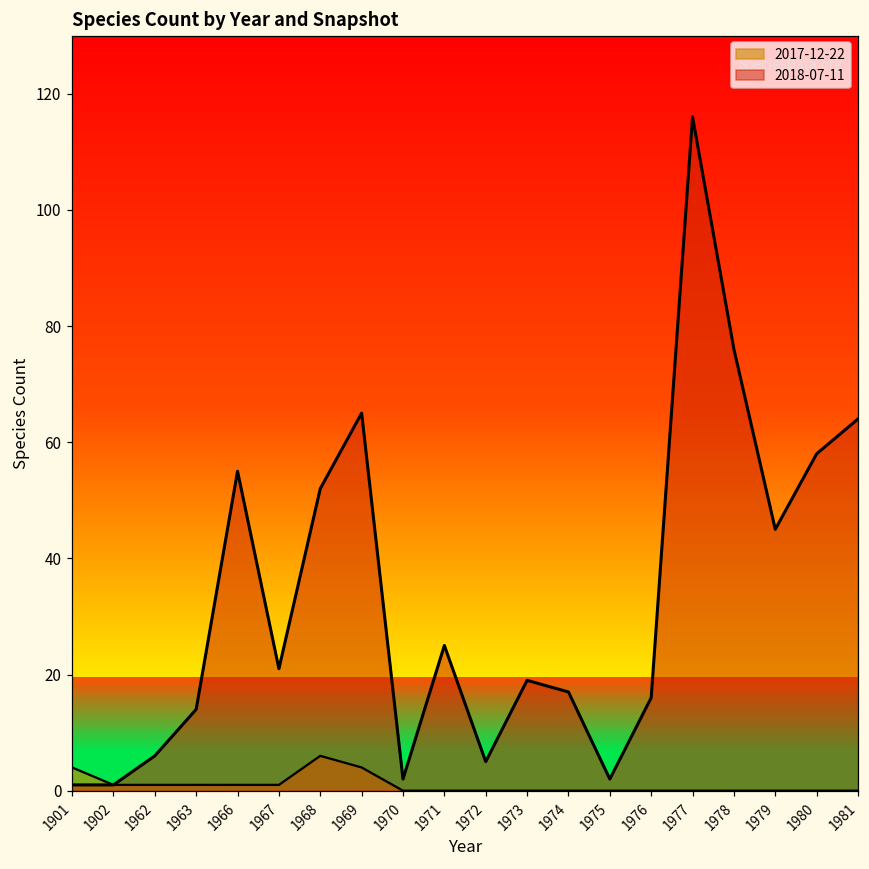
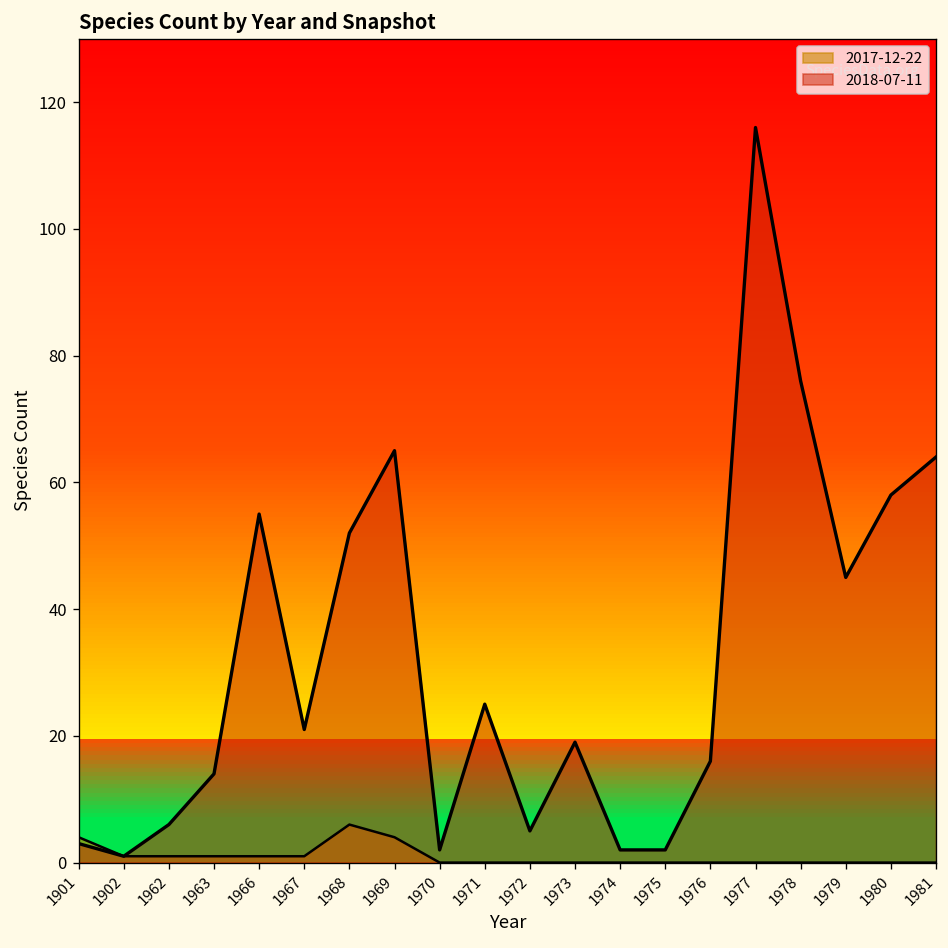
  {
    "2017-12-22": {
      "1901": 4,
      "1962": 1,
      "1963": 1,
      "1966": 1,
      "1967": 1,
      "1968": 6,
      "1969": 4,
      "1970": 0,
      "1971": 0,
      "1972": 0,
      "1973": 0,
      "1974": 0,
      "1975": 0,
      "1976": 0,
      "1977": 0,
      "1978": 0,
      "1979": 0,
      "1980": 0,
      "1981": 0
    },
    "2018-07-11": {
-     "1901": 1,
+     "1901": 3,
      "1962": 6,
      "1963": 14,
      "1966": 55,
      "1967": 21,
      "1968": 52,
      "1969": 65,
      "1970": 2,
      "1971": 25,
      "1972": 5,
      "1973": 19,
-     "1974": 17,
+     "1974": 2,
      "1975": 2,
      "1976": 16,
      "1977": 116,
      "1978": 76,
      "1979": 45,
      "1980": 58,
      "1981": 64
    }
  }
